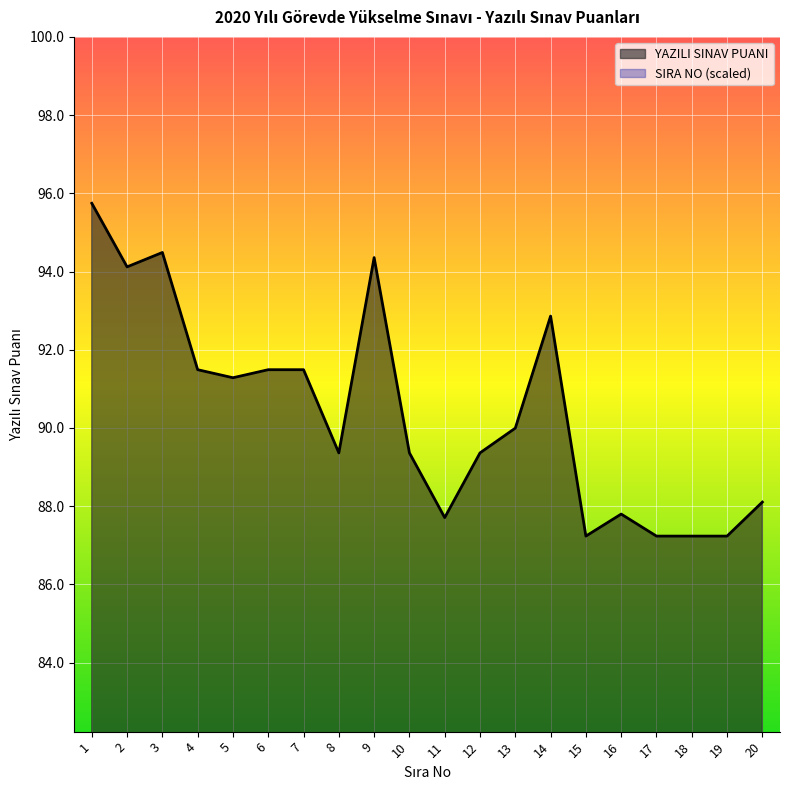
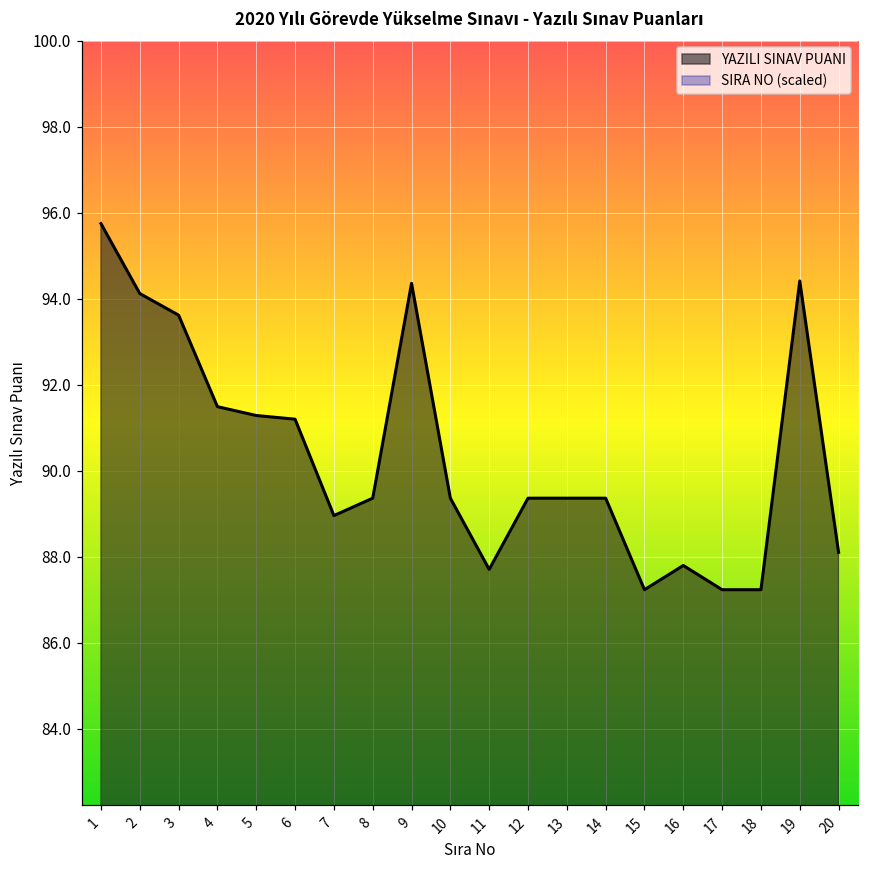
  {
    "YAZILI SINAV PUANI": {
      "1": 95.7,
      "2": 94.1,
-     "3": 94.5,
+     "3": 93.6,
      "4": 91.5,
      "5": 91.3,
-     "6": 91.5,
-     "7": 91.5,
+     "6": 91.2,
+     "7": 89.0,
      "8": 89.4,
      "9": 94.4,
      "10": 89.4,
      "11": 87.7,
      "12": 89.4,
-     "13": 90.0,
-     "14": 92.9,
+     "13": 89.4,
+     "14": 89.4,
      "15": 87.2,
      "16": 87.8,
      "17": 87.2,
      "18": 87.2,
-     "19": 87.2,
+     "19": 94.4,
      "20": 88.1
    }
  }
